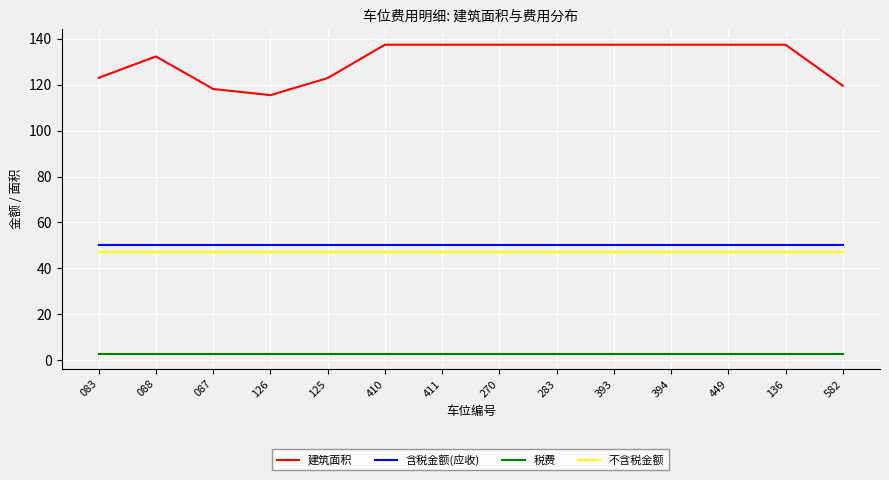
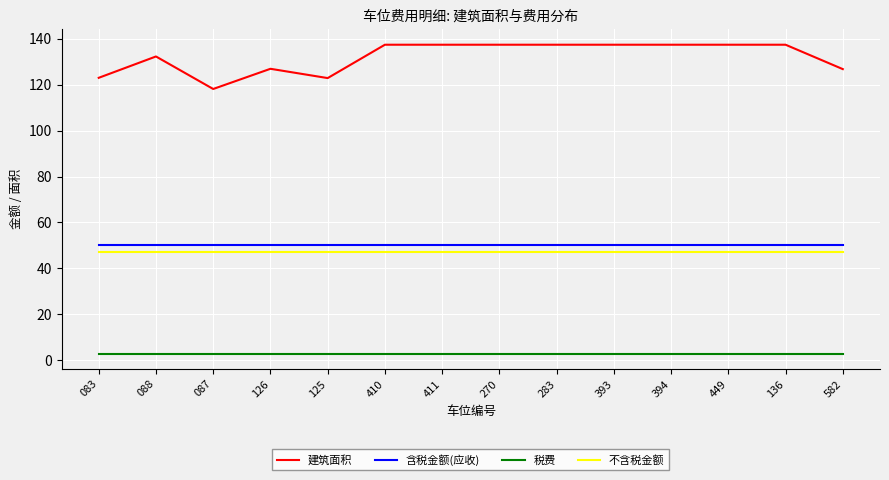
  {
    "建筑面积": {
      "083": 123,
      "088": 132,
      "087": 118,
-     "126": 115,
+     "126": 127,
      "125": 123,
      "410": 137,
      "411": 137,
      "270": 137,
      "283": 137,
      "393": 137,
      "394": 137,
      "449": 137,
      "136": 137,
-     "582": 120
+     "582": 127
    },
    "含税金额(应收)": {
      "083": 50,
      "088": 50,
      "087": 50,
      "126": 50,
      "125": 50,
      "410": 50,
      "411": 50,
      "270": 50,
      "283": 50,
      "393": 50,
      "394": 50,
      "449": 50,
      "136": 50,
      "582": 50
    },
    "税费": {
      "083": 3,
      "088": 3,
      "087": 3,
      "126": 3,
      "125": 3,
      "410": 3,
      "411": 3,
      "270": 3,
      "283": 3,
      "393": 3,
      "394": 3,
      "449": 3,
      "136": 3,
      "582": 3
    },
    "不含税金额": {
      "083": 47,
      "088": 47,
      "087": 47,
      "126": 47,
      "125": 47,
      "410": 47,
      "411": 47,
      "270": 47,
      "283": 47,
      "393": 47,
      "394": 47,
      "449": 47,
      "136": 47,
      "582": 47
    }
  }
